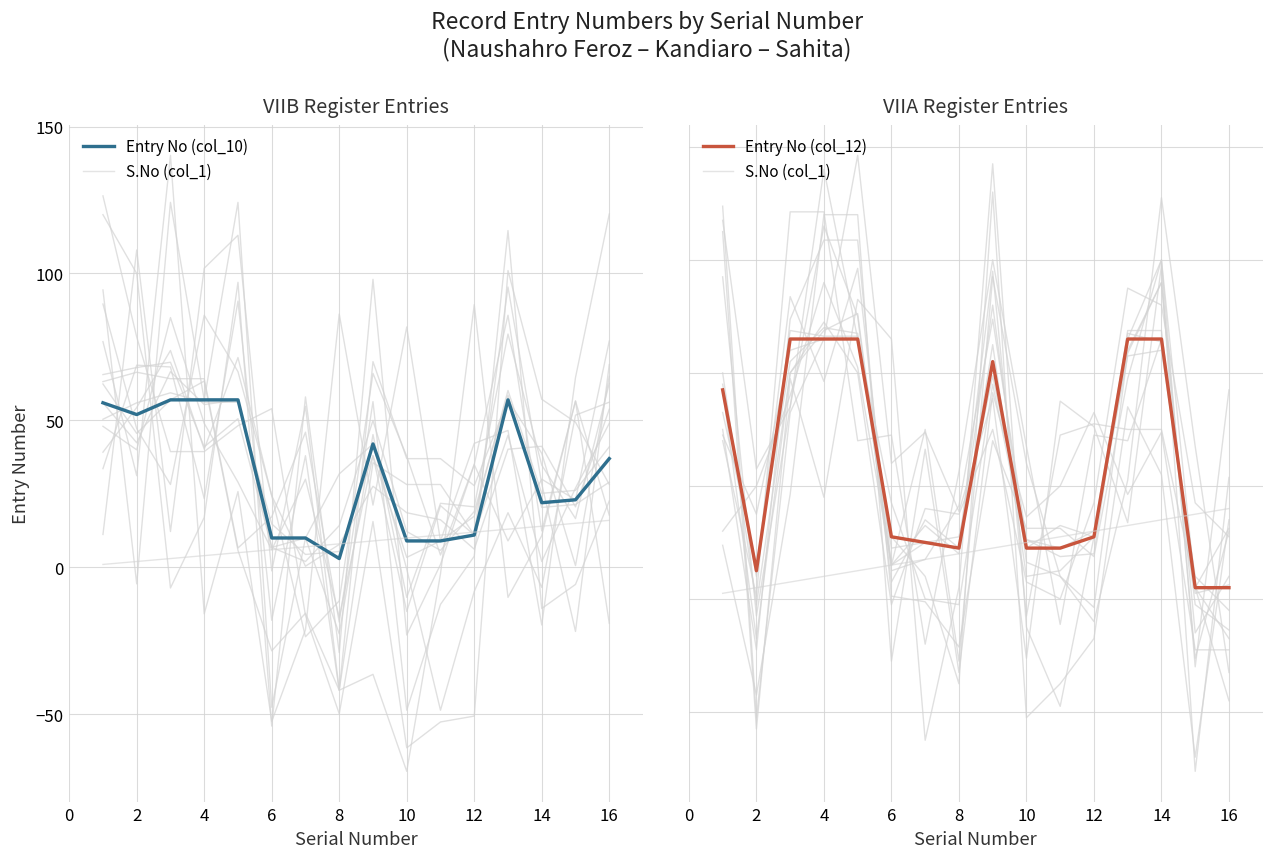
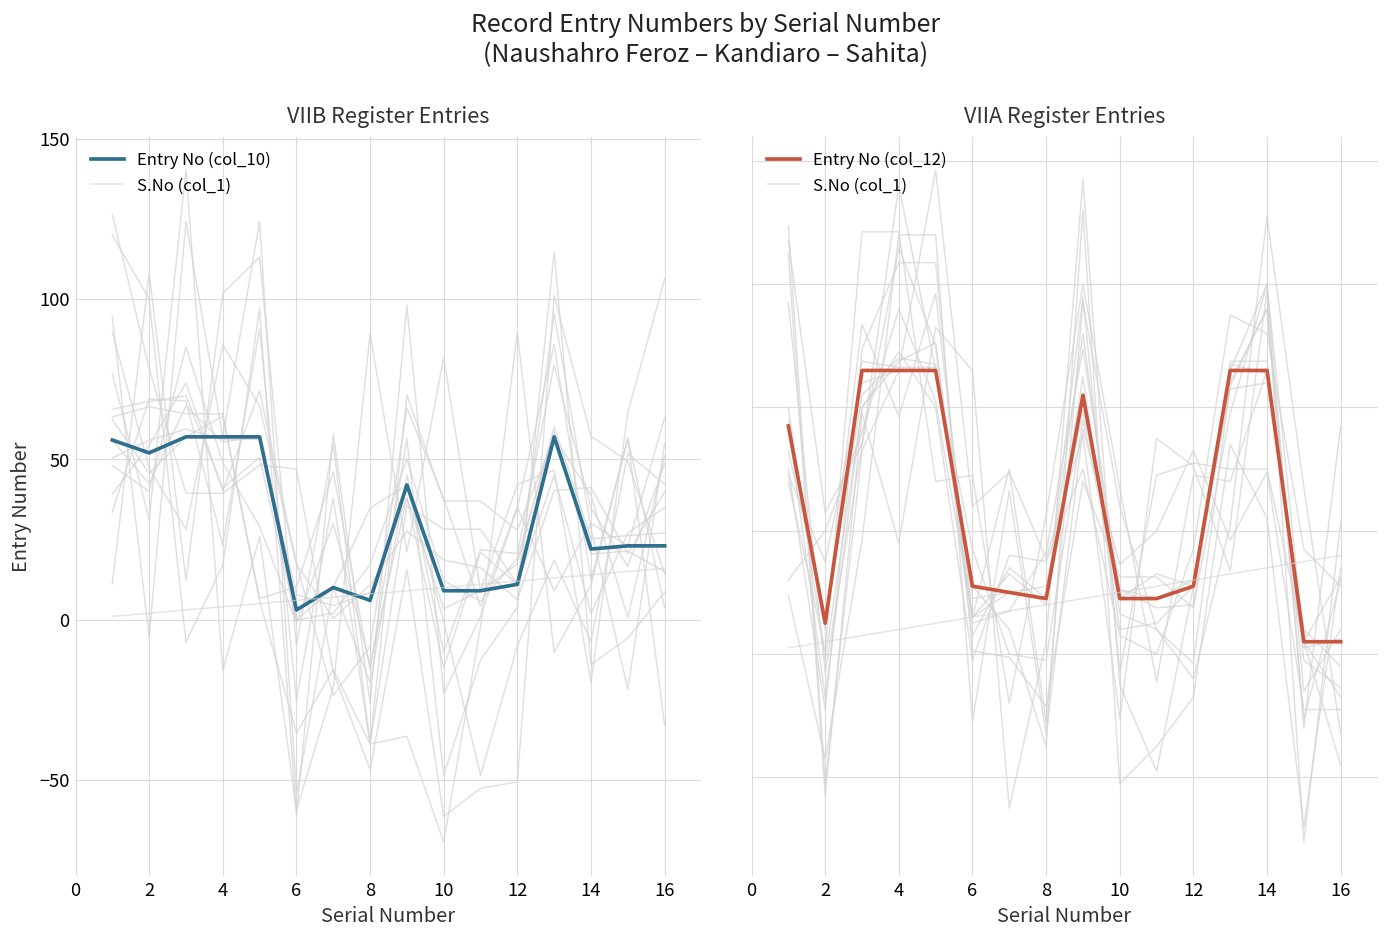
  {
    "VIIB Register Entries": {
      "Entry No (col_10)": {
        "2": 52,
-       "6": 10,
-       "8": 3,
+       "6": 3,
+       "8": 6,
        "10": 9,
        "14": 22,
-       "16": 37
+       "16": 23
      }
    }
  }
